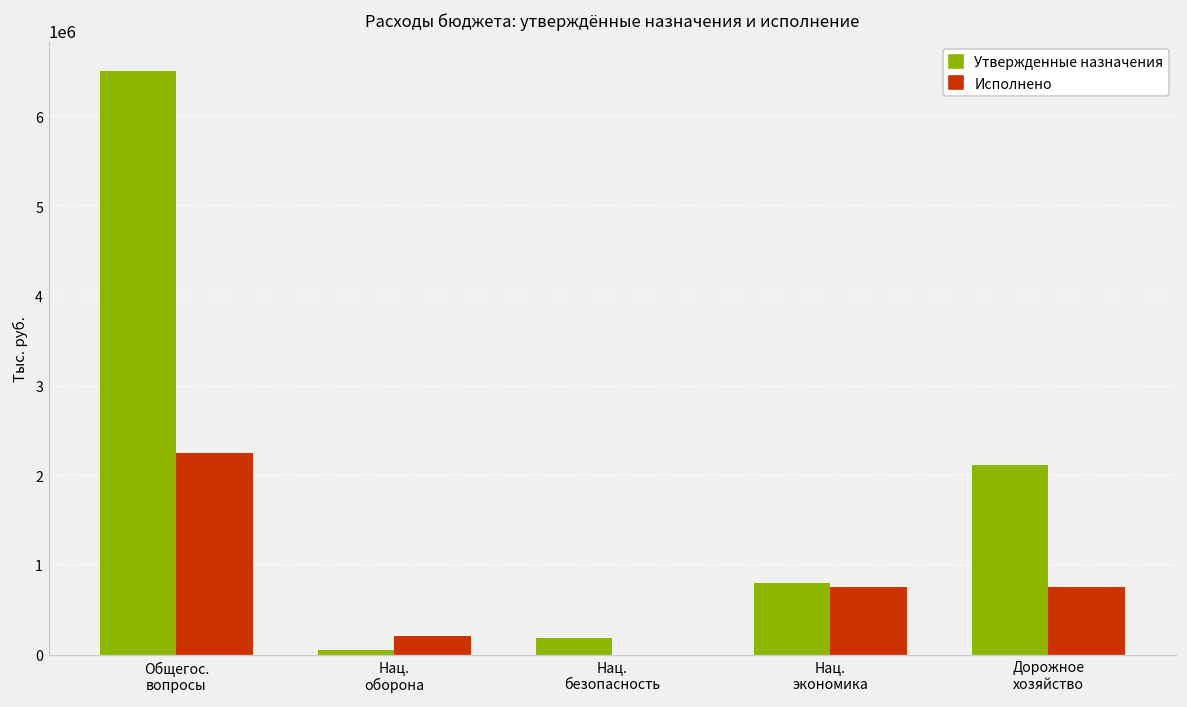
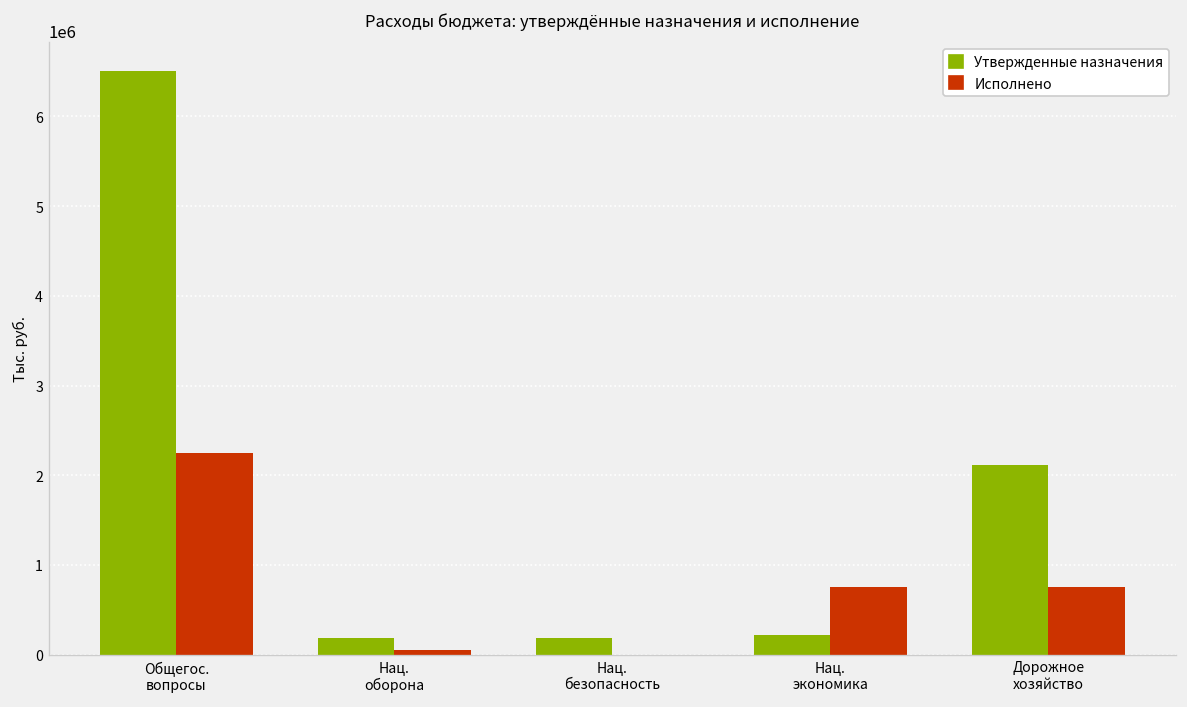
  {
    "Утвержденные назначения": {
      "Общегос. вопросы": 6500000,
-     "Нац. oборона": 100000,
+     "Нац. oборона": 200000,
      "Нац. безопасность": 200000,
-     "Нац. экономика": 800000,
+     "Нац. экономика": 200000,
      "Дорожное хозяйство": 2100000
    },
    "Исполнено": {
      "Общегос. вопросы": 2300000,
-     "Нац. oборона": 200000,
+     "Нац. oборона": 0,
      "Нац. безопасность": 0,
      "Нац. экономика": 700000,
      "Дорожное хозяйство": 700000
    }
  }
